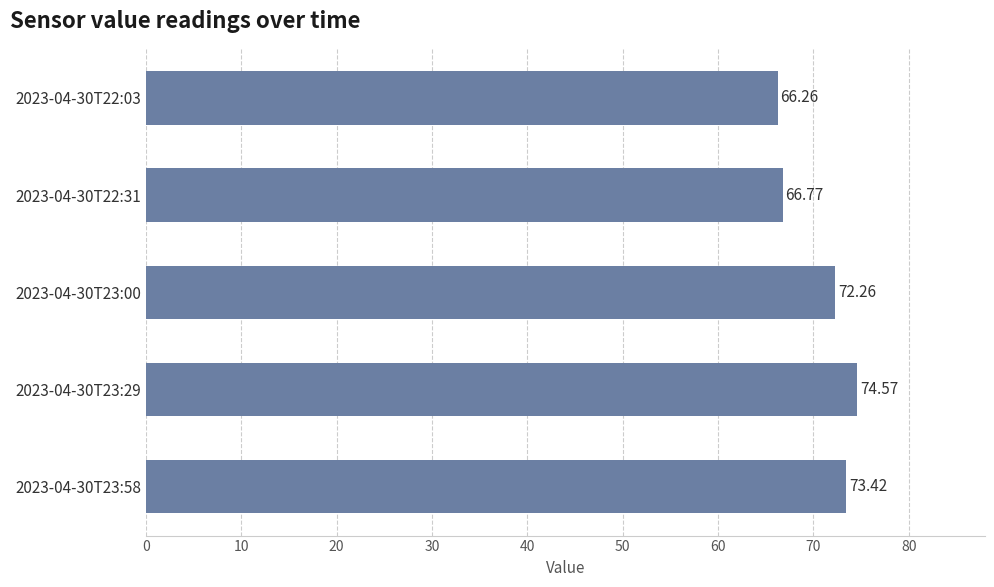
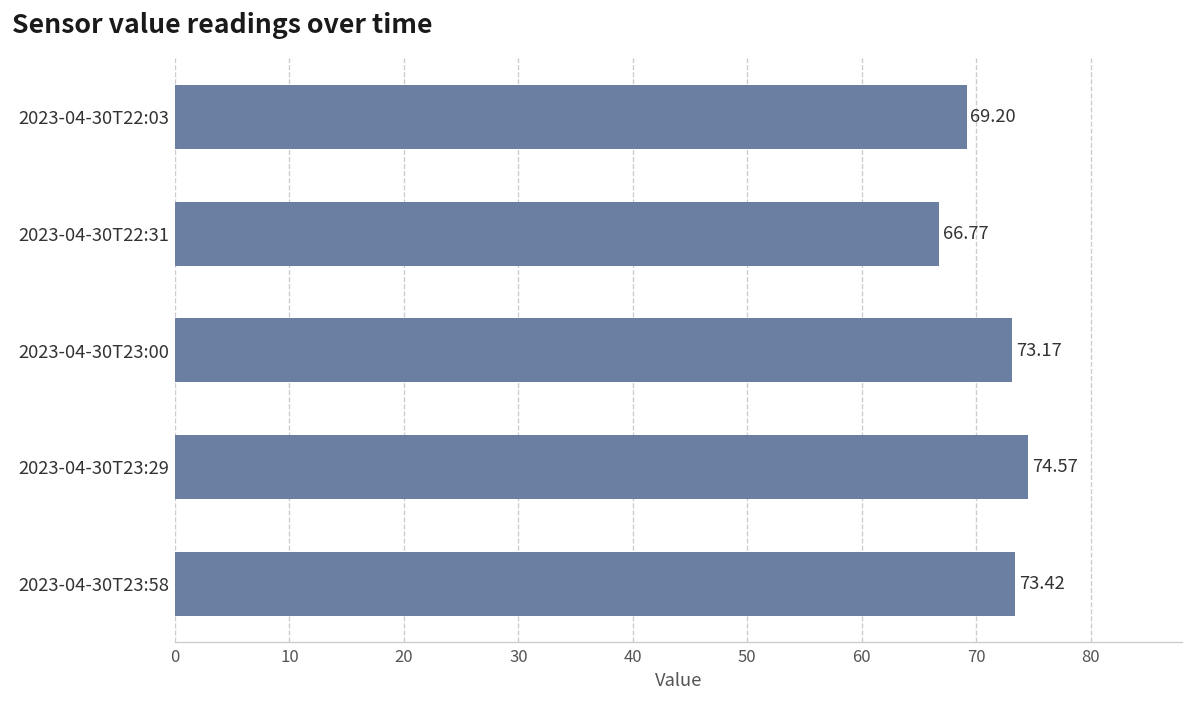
  {
-   "2023-04-30T22:03": 66.26,
+   "2023-04-30T22:03": 69.20,
    "2023-04-30T22:31": 66.77,
-   "2023-04-30T23:00": 72.26,
+   "2023-04-30T23:00": 73.17,
    "2023-04-30T23:29": 74.57,
    "2023-04-30T23:58": 73.42
  }
